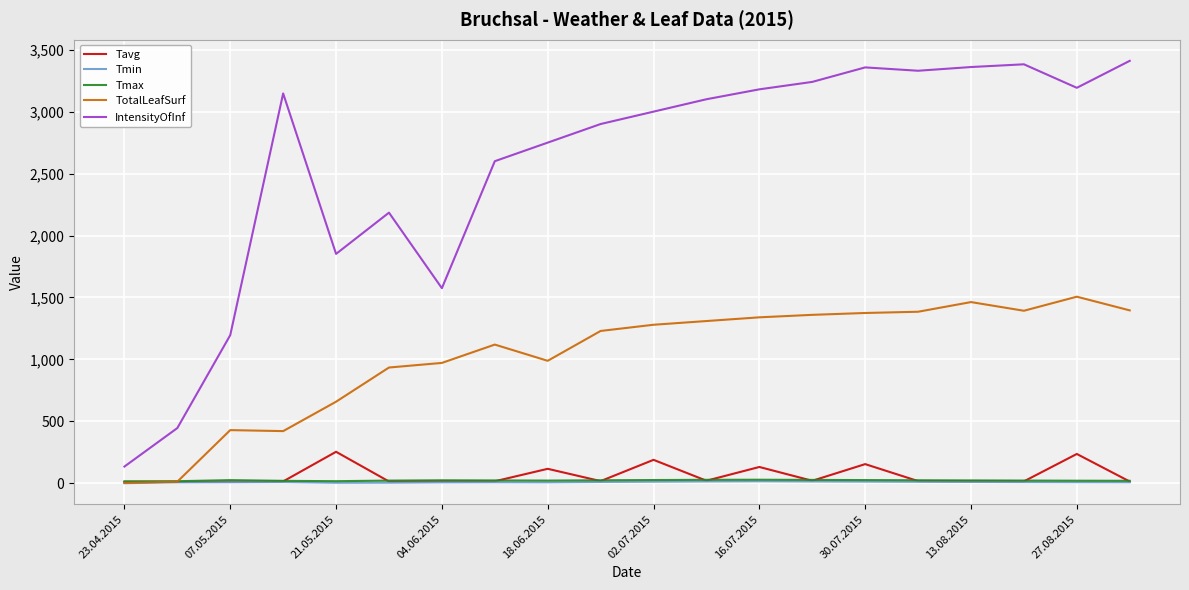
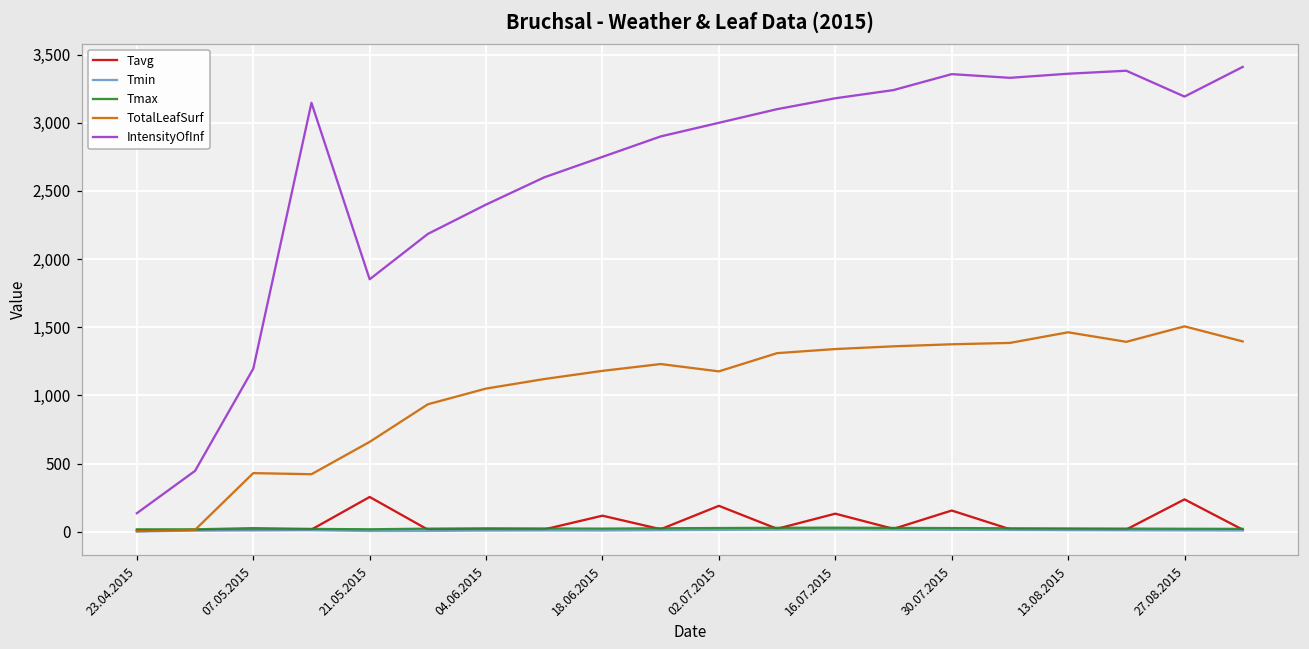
  {
    "Tavg": {
      "21.05.2015": "250",
      "18.06.2015": "120",
      "02.07.2015": "190",
      "16.07.2015": "130",
      "30.07.2015": "160",
      "27.08.2015": "240"
    },
    "TotalLeafSurf": {
      "07.05.2015": "430",
      "21.05.2015": "660",
-     "04.06.2015": "970",
-     "18.06.2015": "990",
-     "02.07.2015": "1,280",
+     "04.06.2015": "1,050",
+     "18.06.2015": "1,180",
+     "02.07.2015": "1,180",
      "16.07.2015": "1,340",
      "30.07.2015": "1,380",
      "13.08.2015": "1,460",
      "27.08.2015": "1,510"
    },
    "IntensityOfInf": {
      "23.04.2015": "140",
      "07.05.2015": "1,200",
      "21.05.2015": "1,850",
-     "04.06.2015": "1,580",
+     "04.06.2015": "2,400",
      "18.06.2015": "2,750",
      "02.07.2015": "3,000",
      "16.07.2015": "3,180",
      "30.07.2015": "3,360",
      "13.08.2015": "3,360",
      "27.08.2015": "3,190"
    }
  }
